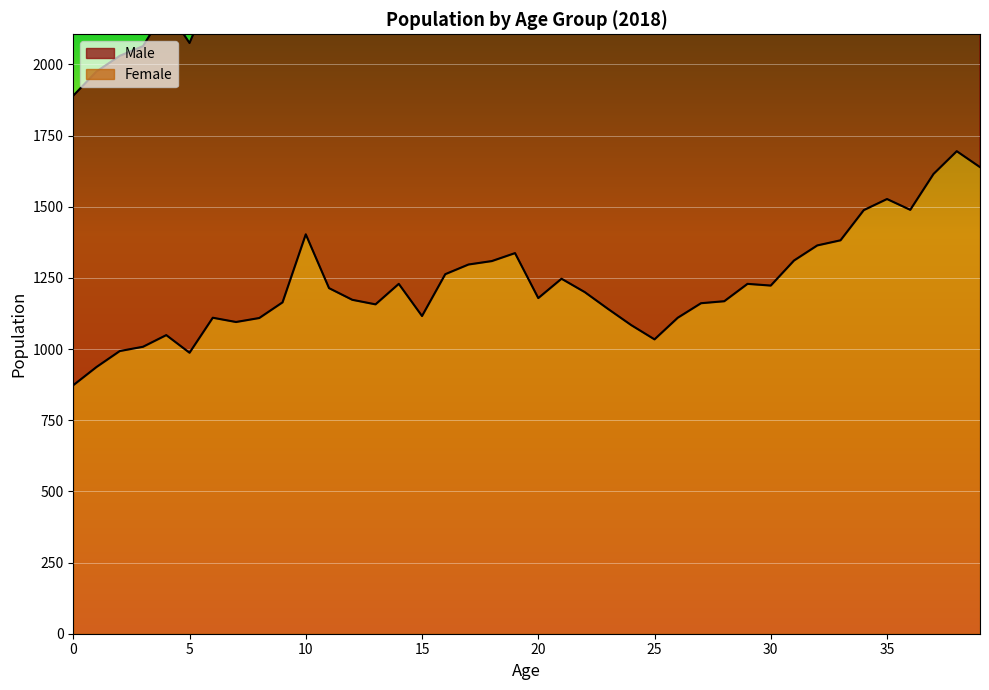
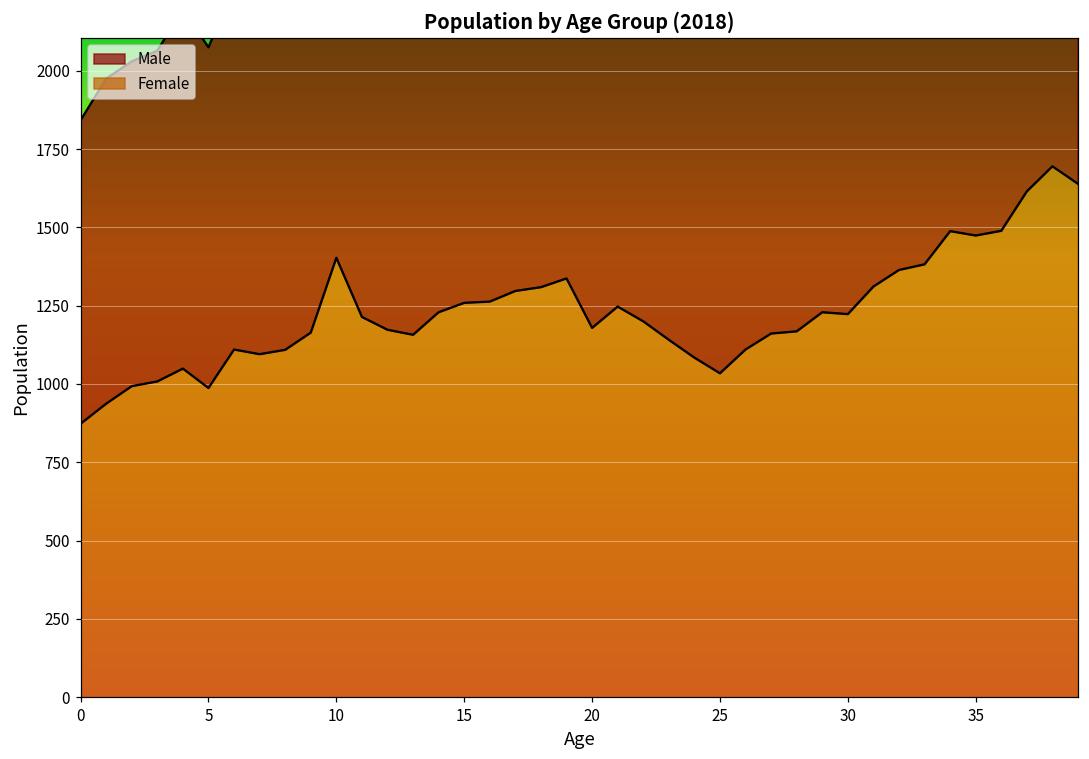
  {
    "Female": {
      "0": 870,
      "5": 990,
      "10": 1400,
-     "15": 1120,
+     "15": 1260,
      "20": 1180,
      "25": 1030,
      "30": 1220,
-     "35": 1530
+     "35": 1470
    },
    "Male": {
-     "0": 1020,
+     "0": 970,
      "5": 1090
    }
  }
